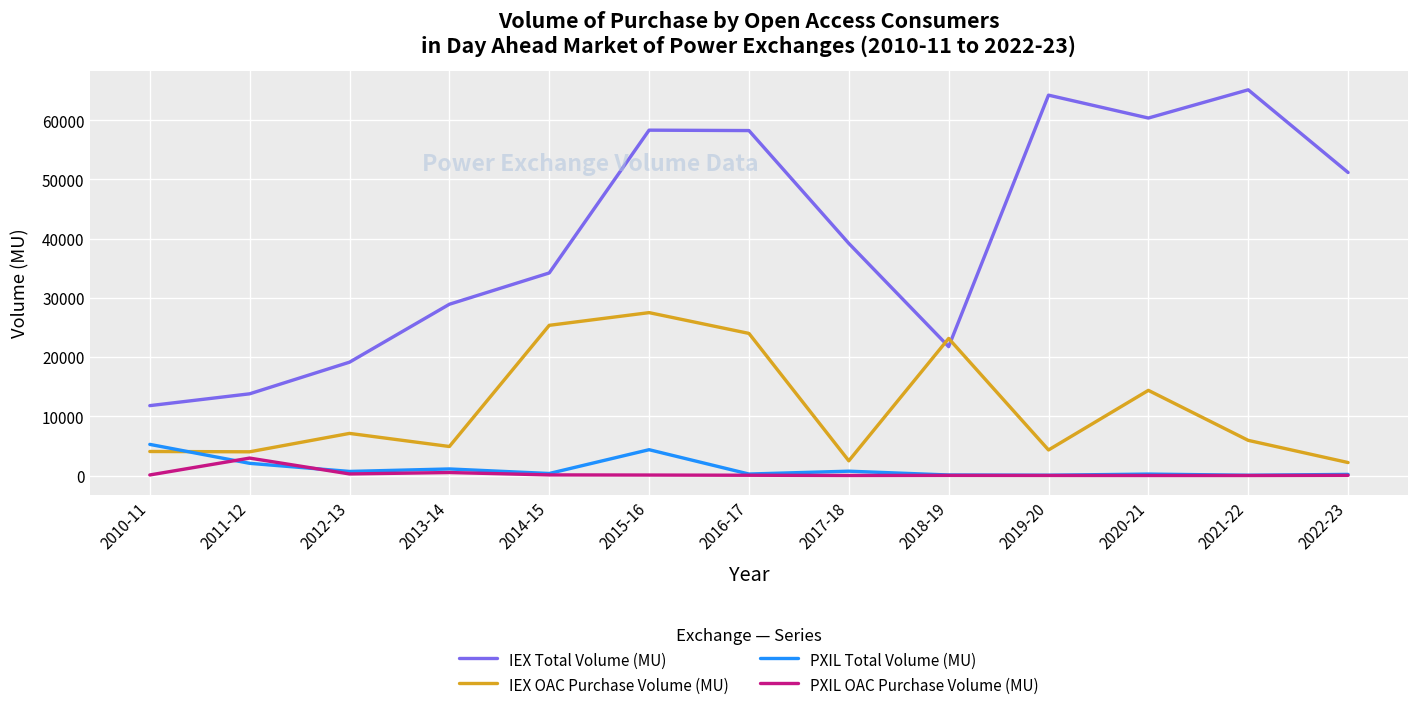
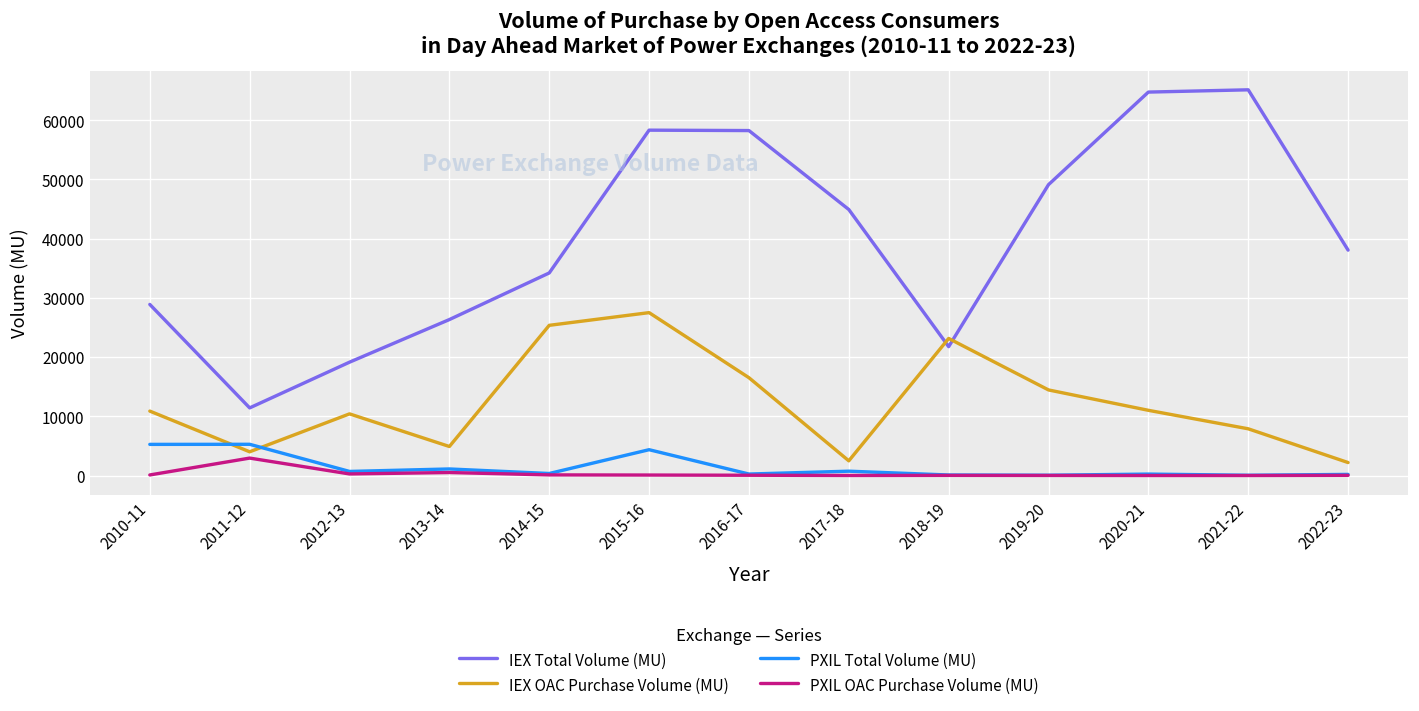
  {
    "IEX Total Volume (MU)": {
-     "2010-11": 12000,
-     "2011-12": 14000,
+     "2010-11": 29000,
+     "2011-12": 11000,
      "2012-13": 19000,
-     "2013-14": 29000,
+     "2013-14": 26000,
      "2014-15": 34000,
      "2015-16": 58000,
      "2016-17": 58000,
-     "2017-18": 39000,
+     "2017-18": 45000,
      "2018-19": 22000,
-     "2019-20": 64000,
-     "2020-21": 60000,
+     "2019-20": 49000,
+     "2020-21": 65000,
      "2021-22": 65000,
-     "2022-23": 51000
+     "2022-23": 38000
    },
    "IEX OAC Purchase Volume (MU)": {
-     "2010-11": 4000,
+     "2010-11": 11000,
      "2011-12": 4000,
-     "2012-13": 7000,
+     "2012-13": 10000,
      "2013-14": 5000,
      "2014-15": 25000,
      "2015-16": 28000,
-     "2016-17": 24000,
+     "2016-17": 17000,
      "2017-18": 2000,
      "2018-19": 23000,
-     "2019-20": 4000,
-     "2020-21": 14000,
-     "2021-22": 6000,
+     "2019-20": 14000,
+     "2020-21": 11000,
+     "2021-22": 8000,
      "2022-23": 2000
    },
    "PXIL Total Volume (MU)": {
      "2010-11": 5000,
-     "2011-12": 2000,
+     "2011-12": 5000,
      "2013-14": 1000,
      "2015-16": 4000,
      "2017-18": 1000
    },
    "PXIL OAC Purchase Volume (MU)": {
      "2010-11": 0,
      "2011-12": 3000,
      "2013-14": 1000,
      "2015-16": 0,
      "2017-18": 0
    }
  }
